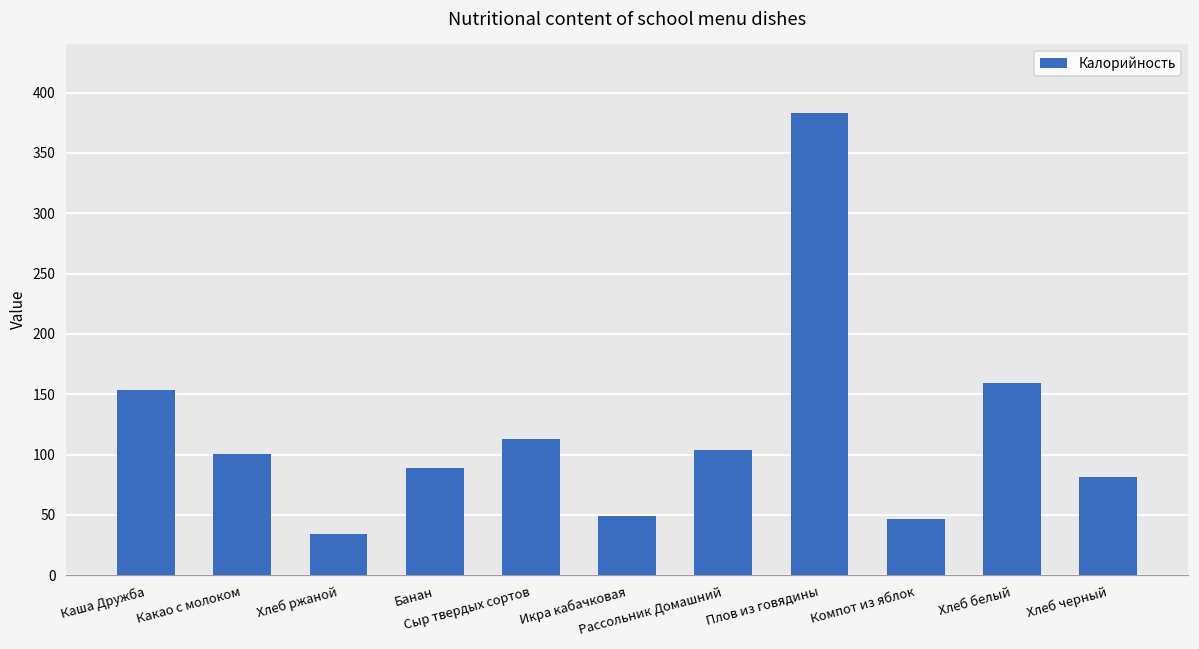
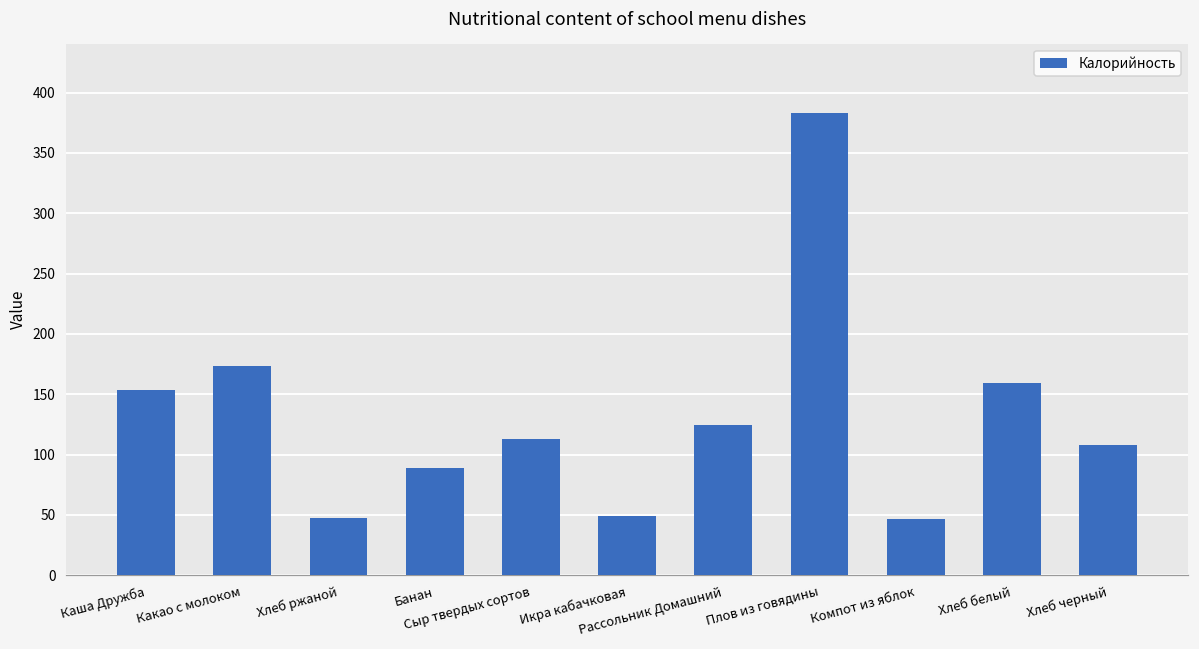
  {
    "Каша Дружба": 154,
-   "Какао с молоком": 100,
-   "Хлеб ржаной": 34,
+   "Какао с молоком": 173,
+   "Хлеб ржаной": 47,
    "Банан": 89,
    "Сыр твердых сортов": 113,
    "Икра кабачковая": 49,
-   "Рассольник Домашний": 104,
+   "Рассольник Домашний": 125,
    "Плов из говядины": 383,
    "Компот из яблок": 47,
    "Хлеб белый": 160,
-   "Хлеб черный": 81
+   "Хлеб черный": 108
  }
